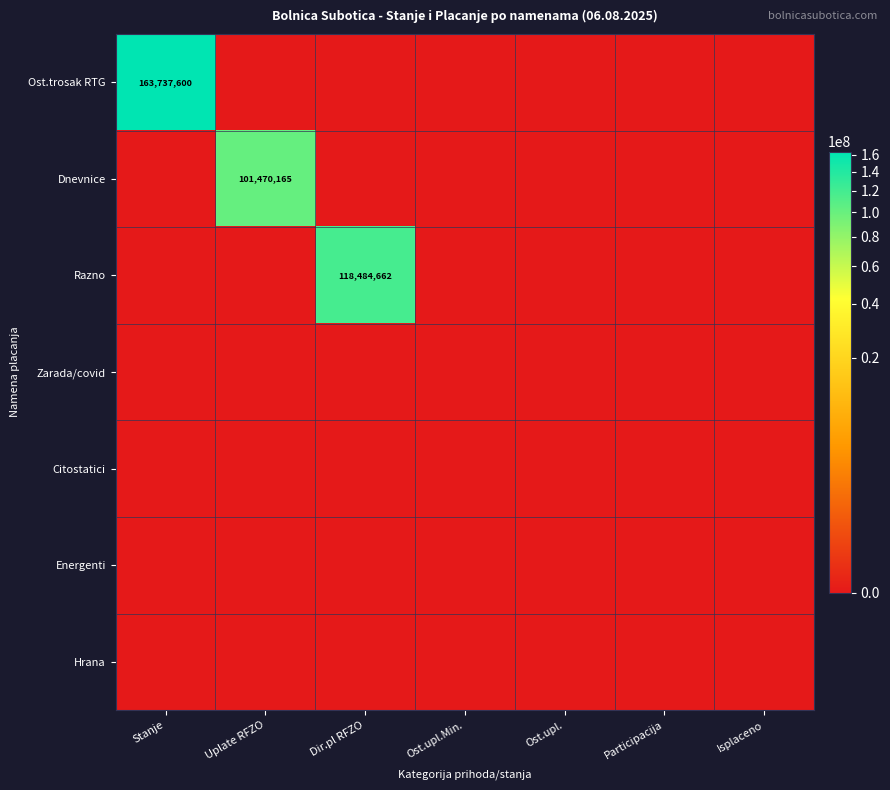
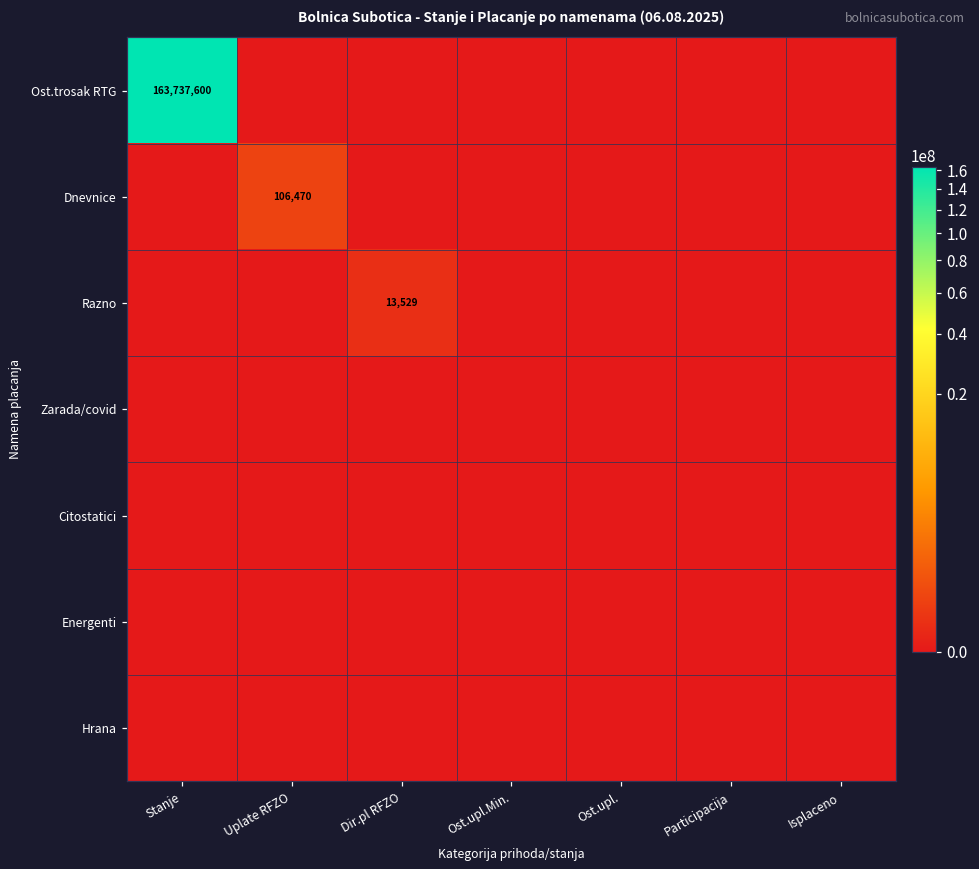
  {
    "Ost.trosak RTG": {
      "Stanje": "163,737,600"
    },
    "Dnevnice": {
-     "Uplate RFZO": "101,470,165"
+     "Uplate RFZO": "106,470"
    },
    "Razno": {
-     "Dir.pl RFZO": "118,484,662"
+     "Dir.pl RFZO": "13,529"
    }
  }
